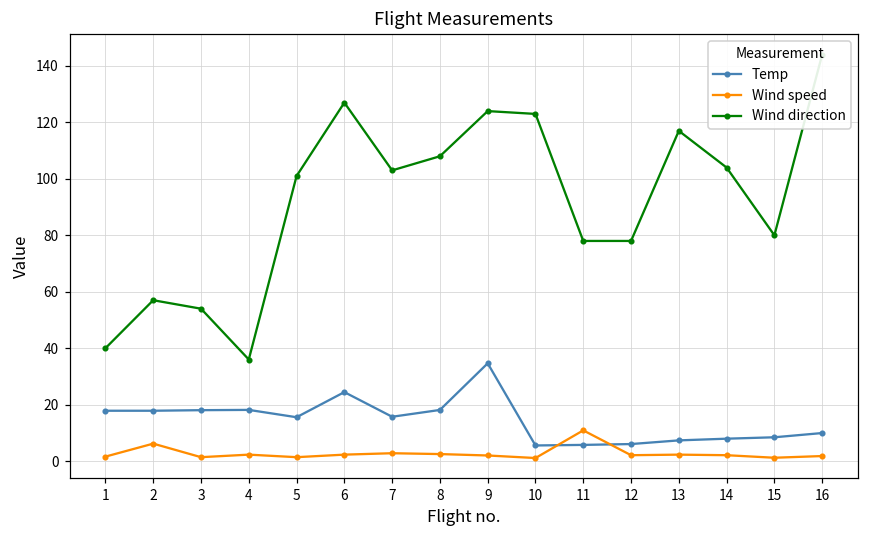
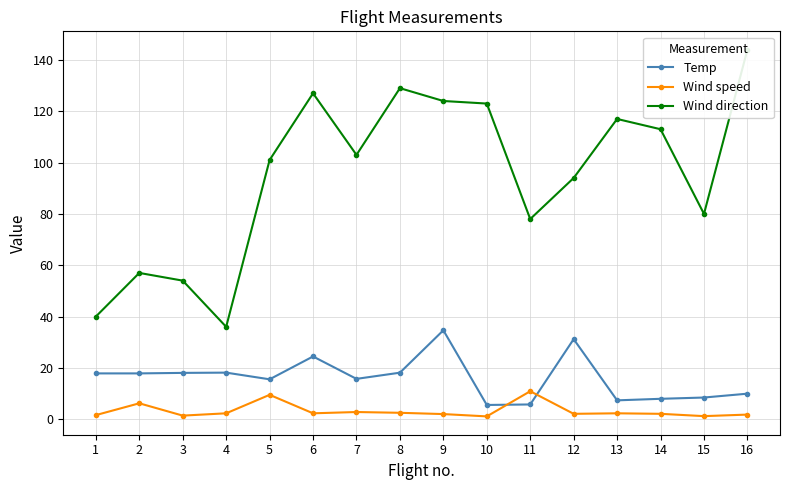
  {
    "Temp": {
      "1": 18,
      "2": 18,
      "3": 18,
      "4": 18,
      "5": 16,
      "6": 24,
      "7": 16,
      "8": 18,
      "9": 35,
      "10": 6,
      "11": 6,
-     "12": 6,
+     "12": 31,
      "13": 7,
      "14": 8,
      "15": 8,
      "16": 10
    },
    "Wind speed": {
      "1": 2,
      "2": 6,
      "3": 1,
      "4": 2,
-     "5": 1,
+     "5": 10,
      "6": 2,
      "7": 3,
      "8": 3,
      "9": 2,
      "10": 1,
      "11": 11,
      "12": 2,
      "13": 2,
      "14": 2,
      "15": 1,
      "16": 2
    },
    "Wind direction": {
      "1": 40,
      "2": 57,
      "3": 54,
      "4": 36,
      "5": 101,
      "6": 127,
      "7": 103,
-     "8": 108,
+     "8": 129,
      "9": 124,
      "10": 123,
      "11": 78,
-     "12": 78,
+     "12": 94,
      "13": 117,
-     "14": 104,
+     "14": 113,
      "15": 80
    }
  }
